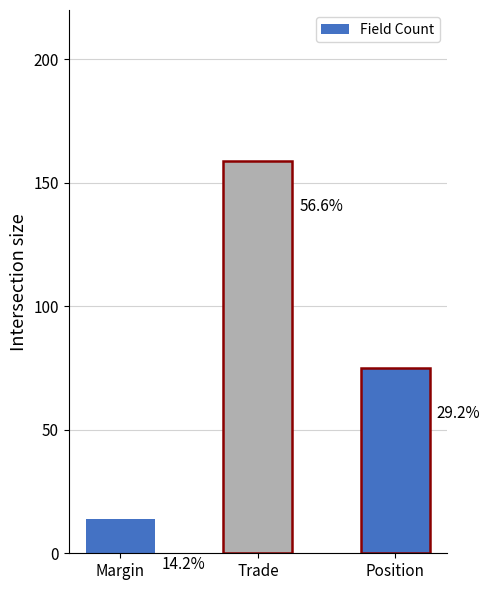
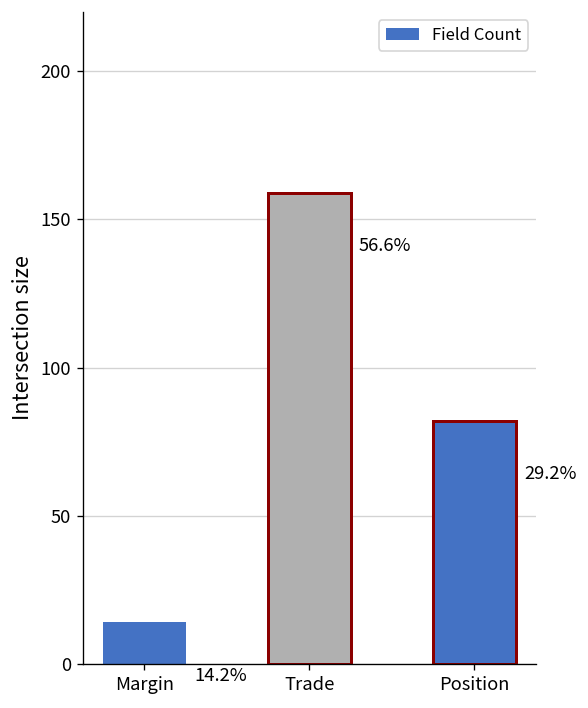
  {
    "Margin": 14,
    "Trade": 159,
-   "Position": 75
+   "Position": 82
  }
